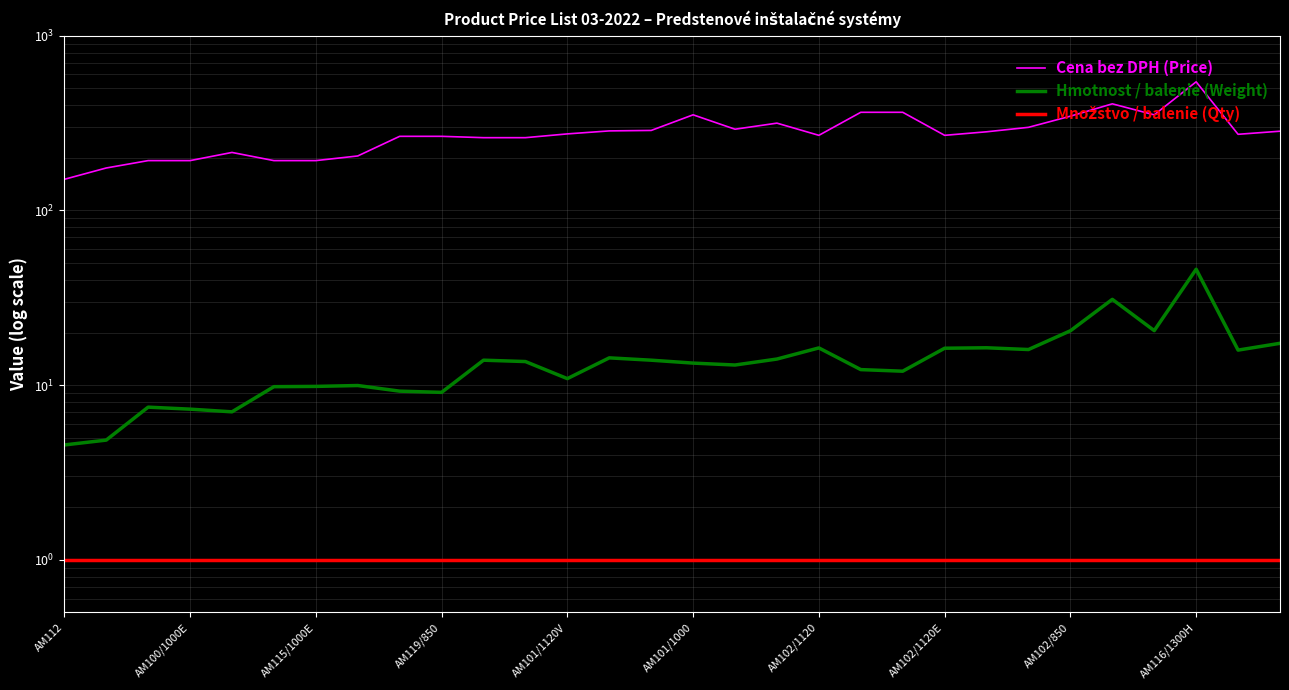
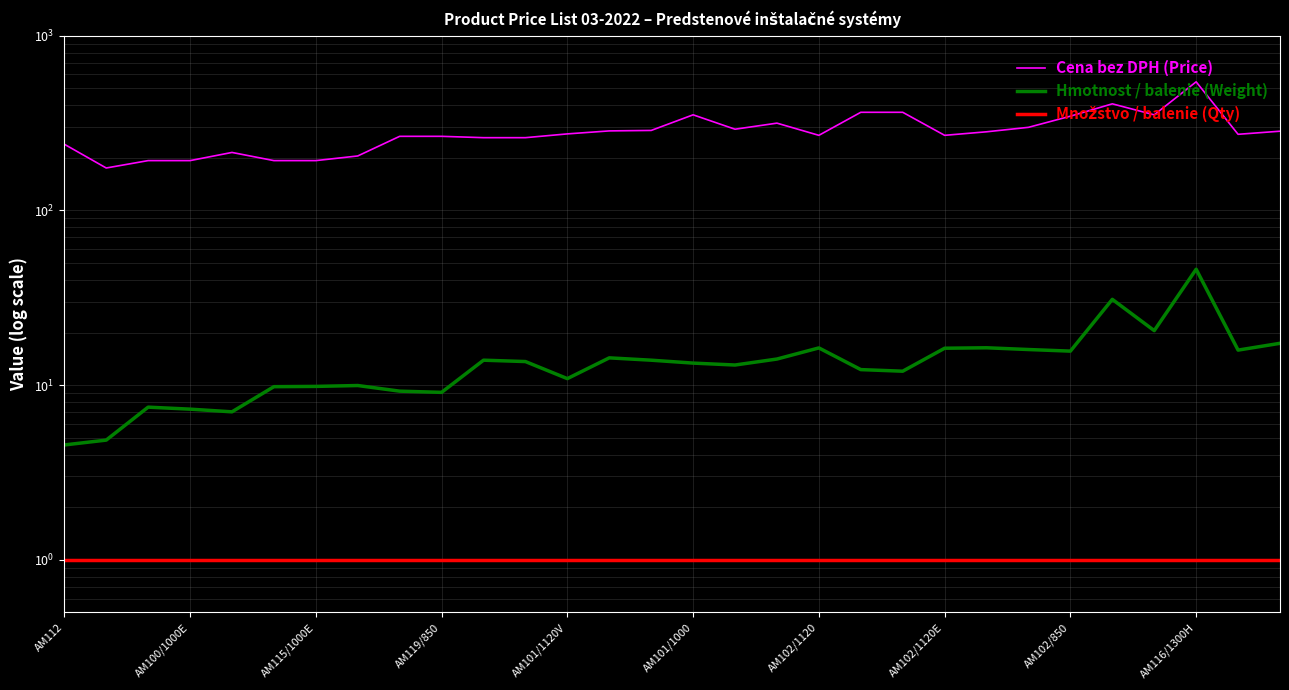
  {
    "Cena bez DPH (Price)": {
-     "AM112": 150,
+     "AM112": 240,
      "AM100/1000E": 190,
      "AM115/1000E": 190,
      "AM119/850": 270,
      "AM101/1120V": 270,
      "AM101/1000": 350,
      "AM102/1120": 270,
      "AM102/1120E": 270,
      "AM102/850": 350,
      "AM116/1300H": 540
    },
    "Hmotnost / balenie (Weight)": {
      "AM112": 4.5,
      "AM100/1000E": 7.3,
      "AM115/1000E": 10,
      "AM119/850": 9,
      "AM101/1120V": 11,
      "AM101/1000": 13,
      "AM102/1120": 16,
      "AM102/1120E": 16,
-     "AM102/850": 20,
+     "AM102/850": 16,
      "AM116/1300H": 46
    },
    "Množstvo / balenie (Qty)": {
      "AM112": 1,
      "AM100/1000E": 1,
      "AM115/1000E": 1,
      "AM119/850": 1,
      "AM101/1120V": 1,
      "AM101/1000": 1,
      "AM102/1120": 1,
      "AM102/1120E": 1,
      "AM102/850": 1,
      "AM116/1300H": 1
    }
  }
